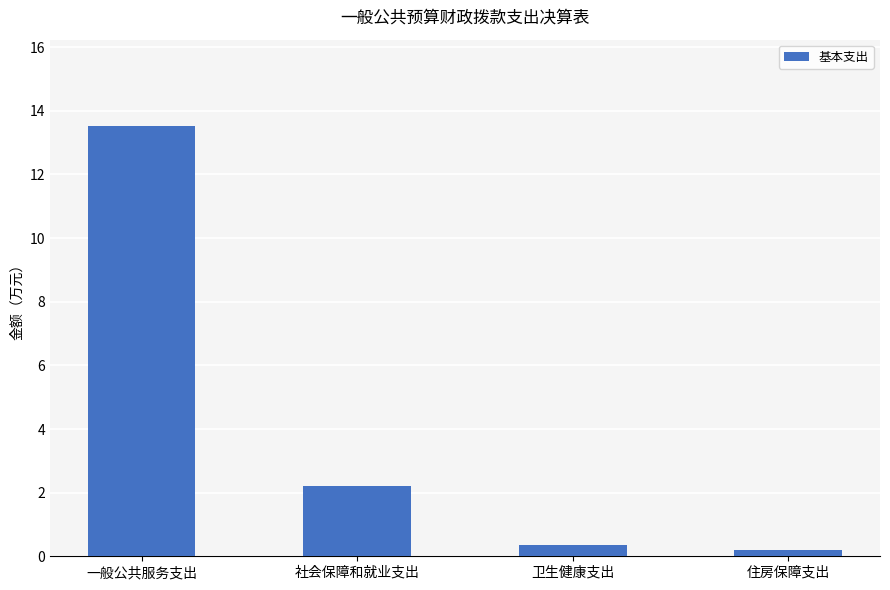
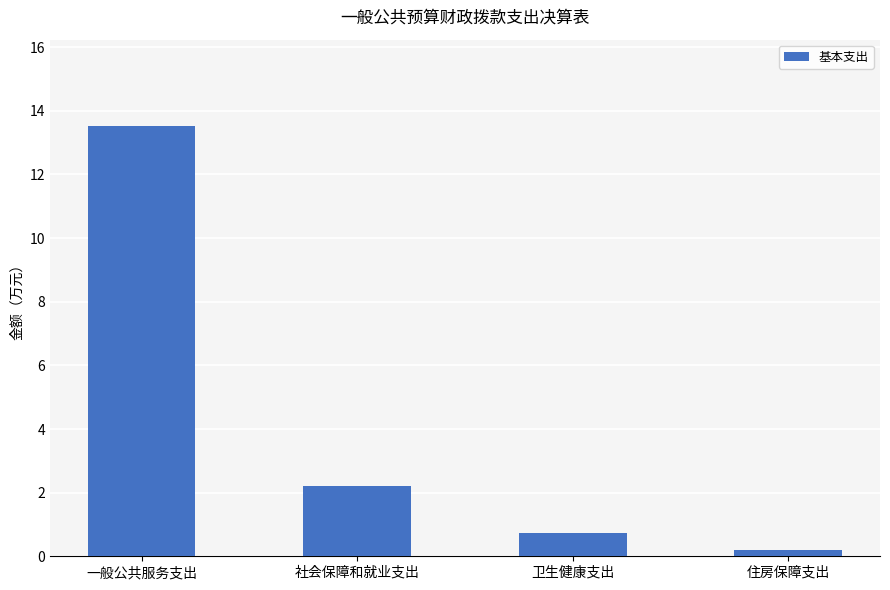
  {
    "一般公共服务支出": 13.5,
    "社会保障和就业支出": 2.2,
-   "卫生健康支出": 0.4,
+   "卫生健康支出": 0.7,
    "住房保障支出": 0.2
  }
